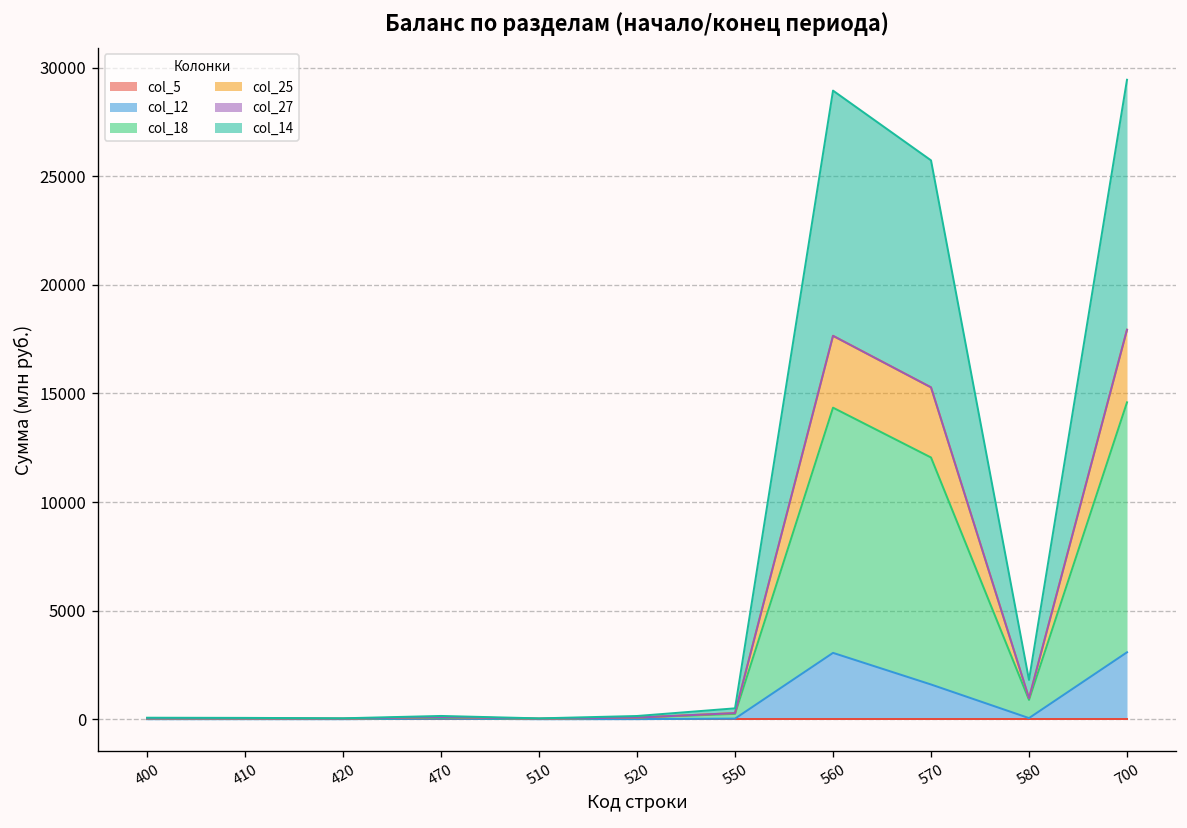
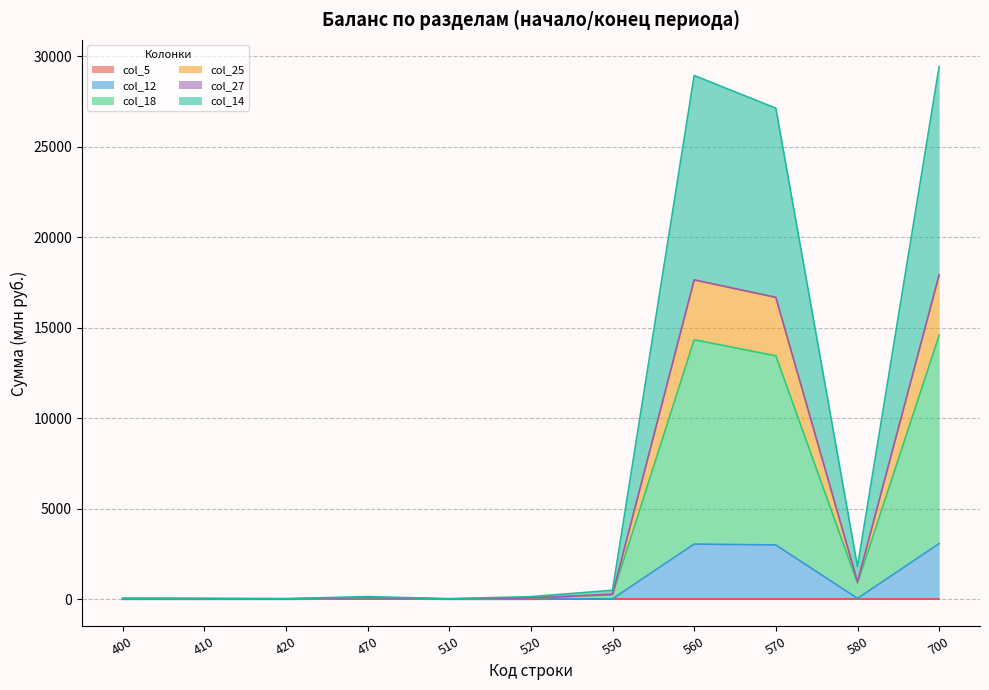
  {
    "col_5": {
      "560": 0,
      "570": 0,
      "700": 0
    },
    "col_12": {
      "560": 3100,
-     "570": 1600,
+     "570": 3000,
      "700": 3100
    }
  }
